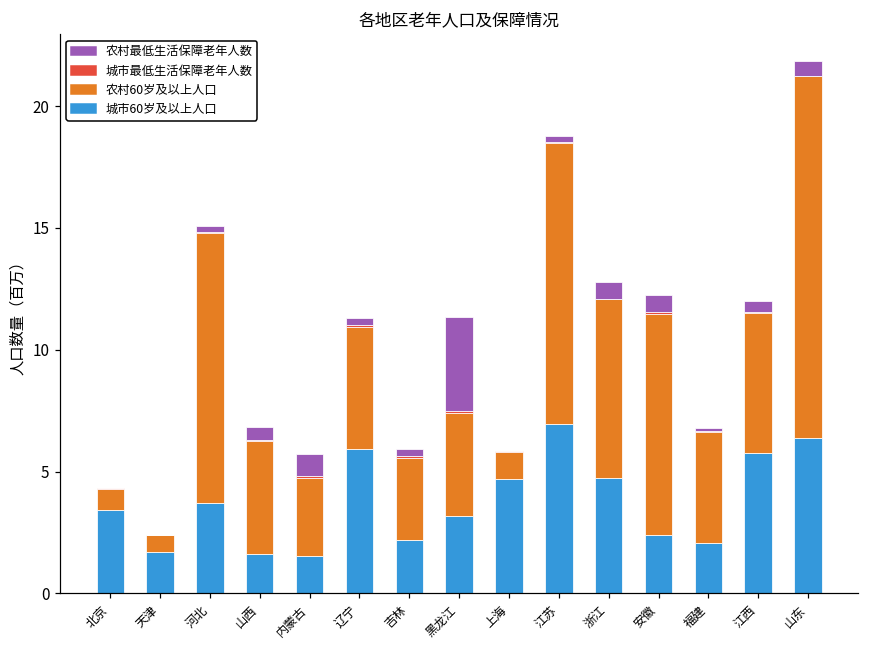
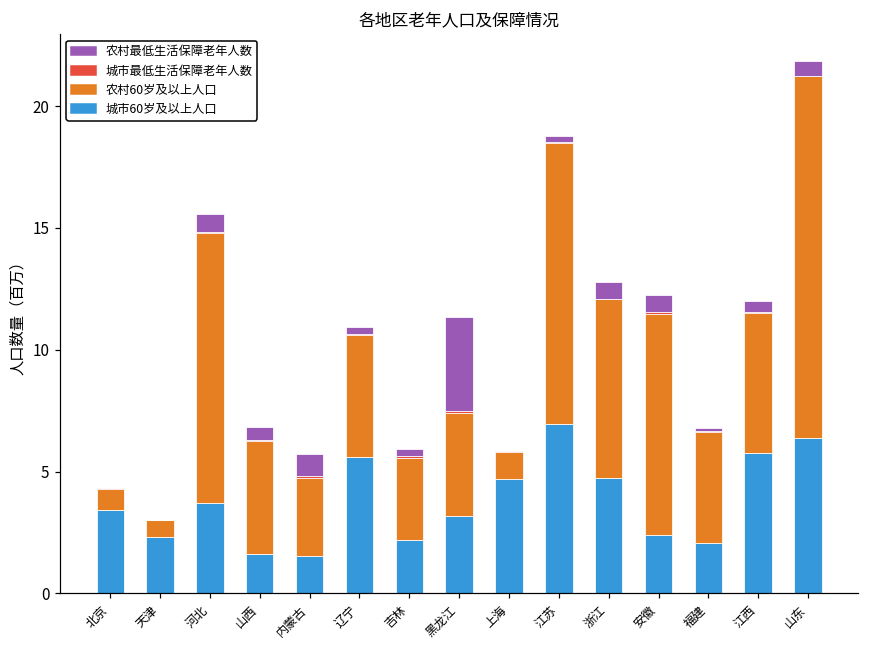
  {
    "城市60岁及以上人口": {
      "北京": 3.4,
-     "天津": 1.7,
+     "天津": 2.3,
      "河北": 3.7,
      "山西": 1.6,
      "内蒙古": 1.6,
-     "辽宁": 5.9,
+     "辽宁": 5.6,
      "吉林": 2.2,
      "黑龙江": 3.2,
      "上海": 4.7,
      "江苏": 7.0,
      "浙江": 4.7,
      "安徽": 2.4,
      "福建": 2.1,
      "江西": 5.8,
      "山东": 6.4
    },
    "农村最低生活保障老年人数": {
-     "河北": 0.2,
+     "河北": 0.7,
      "山西": 0.5,
      "内蒙古": 0.9,
      "辽宁": 0.3,
      "吉林": 0.3,
      "黑龙江": 3.9,
      "江苏": 0.2,
      "浙江": 0.7,
      "安徽": 0.7,
      "福建": 0.1,
      "江西": 0.4,
      "山东": 0.6
    }
  }
